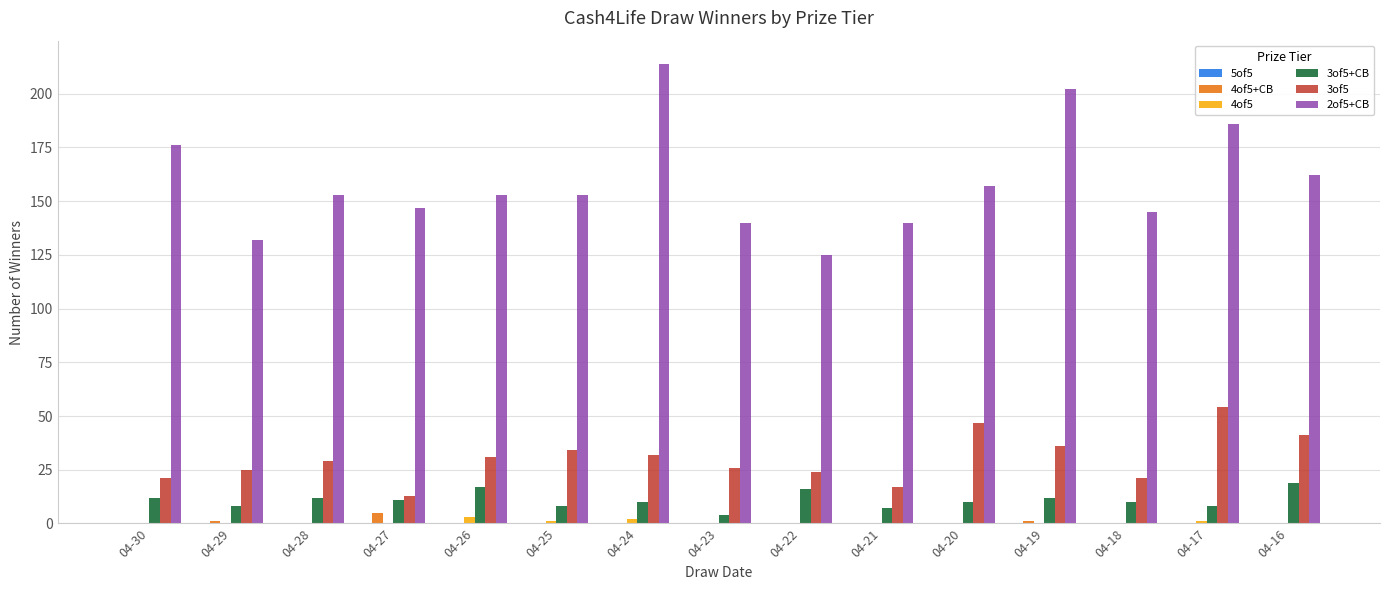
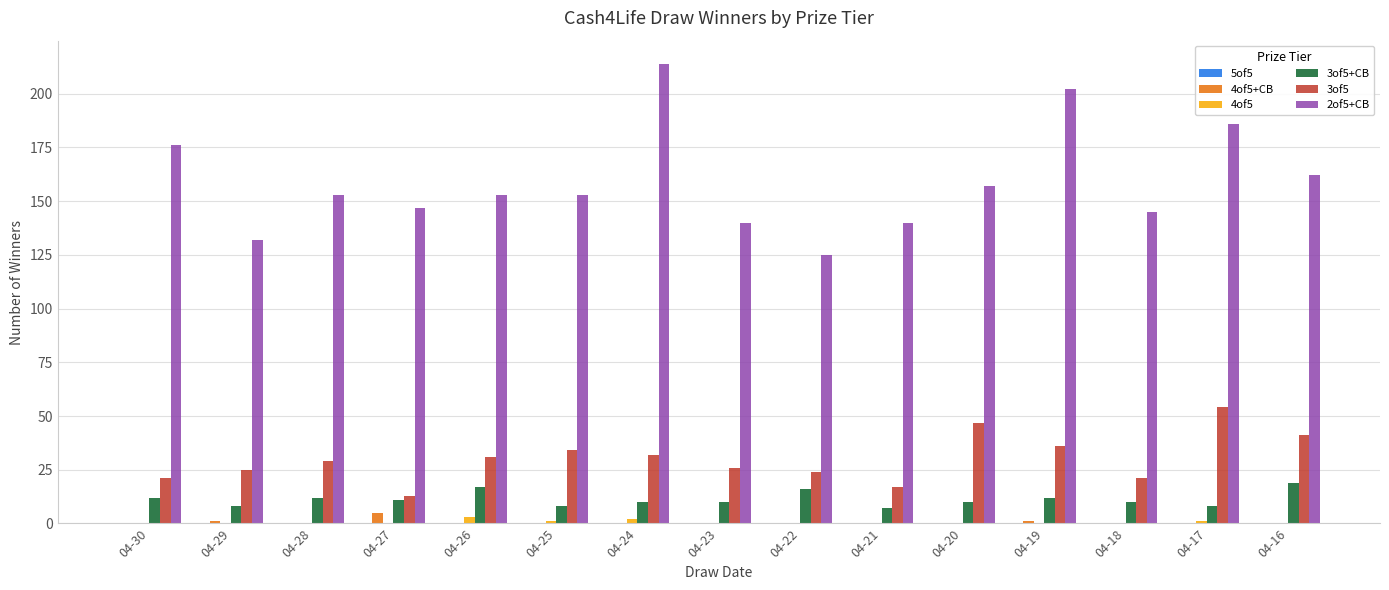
  {
    "5of5": {
      "04-30": 0,
      "04-29": 0,
      "04-28": 0,
      "04-27": 0,
      "04-26": 0,
      "04-25": 0,
      "04-24": 0,
      "04-23": 0,
      "04-22": 0,
      "04-21": 0,
      "04-20": 0,
      "04-19": 0,
      "04-18": 0,
      "04-17": 0,
      "04-16": 0
    },
    "4of5+CB": {
      "04-30": 0,
      "04-28": 0,
      "04-27": 5,
      "04-26": 0,
      "04-25": 0,
      "04-24": 0,
      "04-23": 0,
      "04-22": 0,
      "04-21": 0,
      "04-20": 0,
      "04-18": 0,
      "04-17": 0,
      "04-16": 0
    },
    "4of5": {
      "04-30": 0,
      "04-29": 0,
      "04-28": 0,
      "04-27": 0,
      "04-26": 3,
      "04-24": 2,
      "04-23": 0,
      "04-22": 0,
      "04-21": 0,
      "04-20": 0,
      "04-19": 0,
      "04-18": 0,
      "04-16": 0
    },
    "3of5+CB": {
      "04-30": 12,
      "04-29": 8,
      "04-28": 12,
      "04-27": 11,
      "04-26": 17,
      "04-25": 8,
      "04-24": 10,
-     "04-23": 4,
+     "04-23": 10,
      "04-22": 16,
      "04-21": 7,
      "04-20": 10,
      "04-19": 12,
      "04-18": 10,
      "04-17": 8,
      "04-16": 19
    },
    "3of5": {
      "04-30": 21,
      "04-29": 25,
      "04-28": 29,
      "04-27": 13,
      "04-26": 31,
      "04-25": 34,
      "04-24": 32,
      "04-23": 26,
      "04-22": 24,
      "04-21": 17,
      "04-20": 47,
      "04-19": 36,
      "04-18": 21,
      "04-17": 54,
      "04-16": 41
    },
    "2of5+CB": {
      "04-30": 176,
      "04-29": 132,
      "04-28": 153,
      "04-27": 147,
      "04-26": 153,
      "04-25": 153,
      "04-24": 214,
      "04-23": 140,
      "04-22": 125,
      "04-21": 140,
      "04-20": 157,
      "04-19": 202,
      "04-18": 145,
      "04-17": 186,
      "04-16": 162
    }
  }
